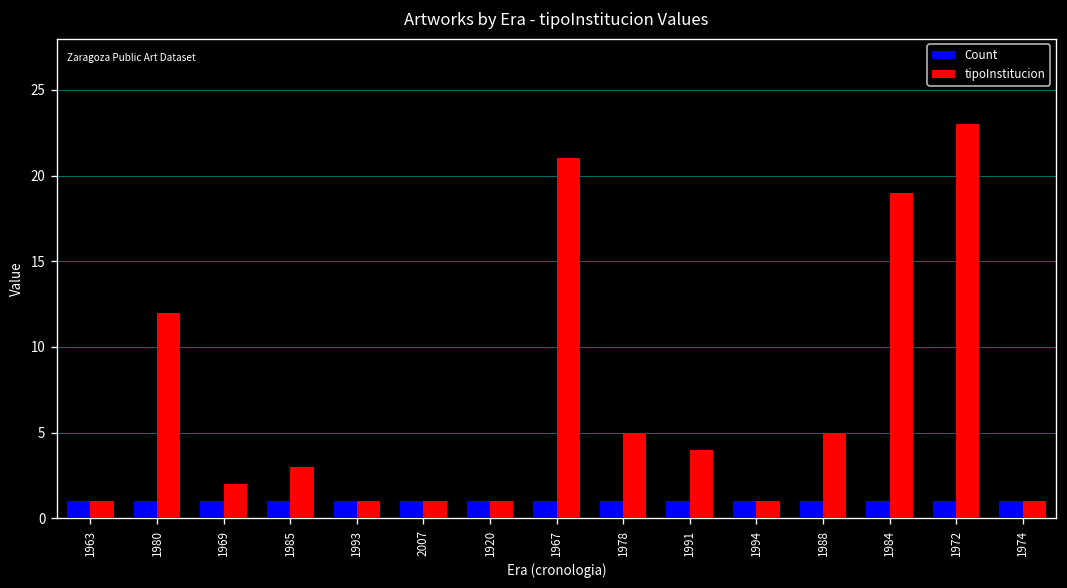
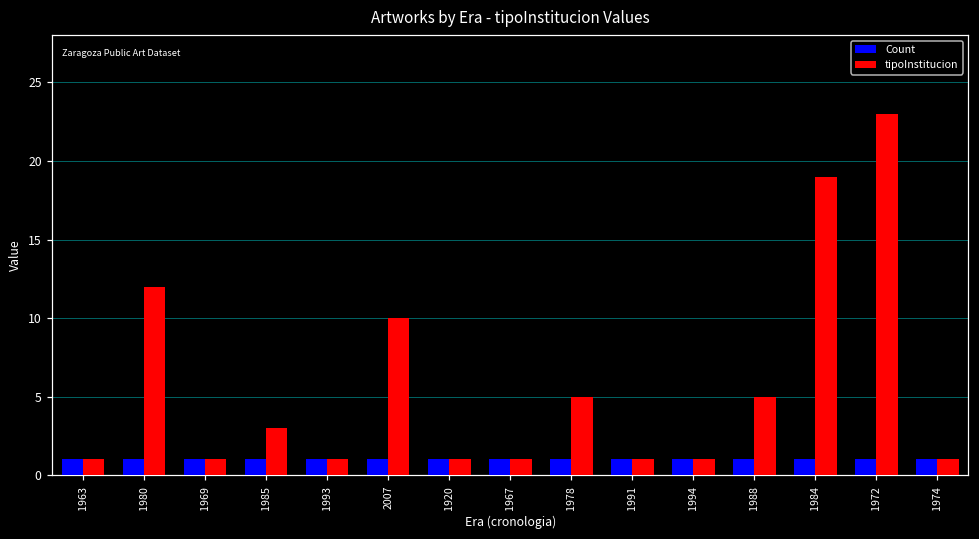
  {
    "Count": {
      "1963": 1,
      "1980": 1,
      "1969": 1,
      "1985": 1,
      "1993": 1,
      "2007": 1,
      "1920": 1,
      "1967": 1,
      "1978": 1,
      "1991": 1,
      "1994": 1,
      "1988": 1,
      "1984": 1,
      "1972": 1,
      "1974": 1
    },
    "tipoInstitucion": {
      "1963": 1,
      "1980": 12,
-     "1969": 2,
+     "1969": 1,
      "1985": 3,
      "1993": 1,
-     "2007": 1,
+     "2007": 10,
      "1920": 1,
-     "1967": 21,
+     "1967": 1,
      "1978": 5,
-     "1991": 4,
+     "1991": 1,
      "1994": 1,
      "1988": 5,
      "1984": 19,
      "1972": 23,
      "1974": 1
    }
  }
